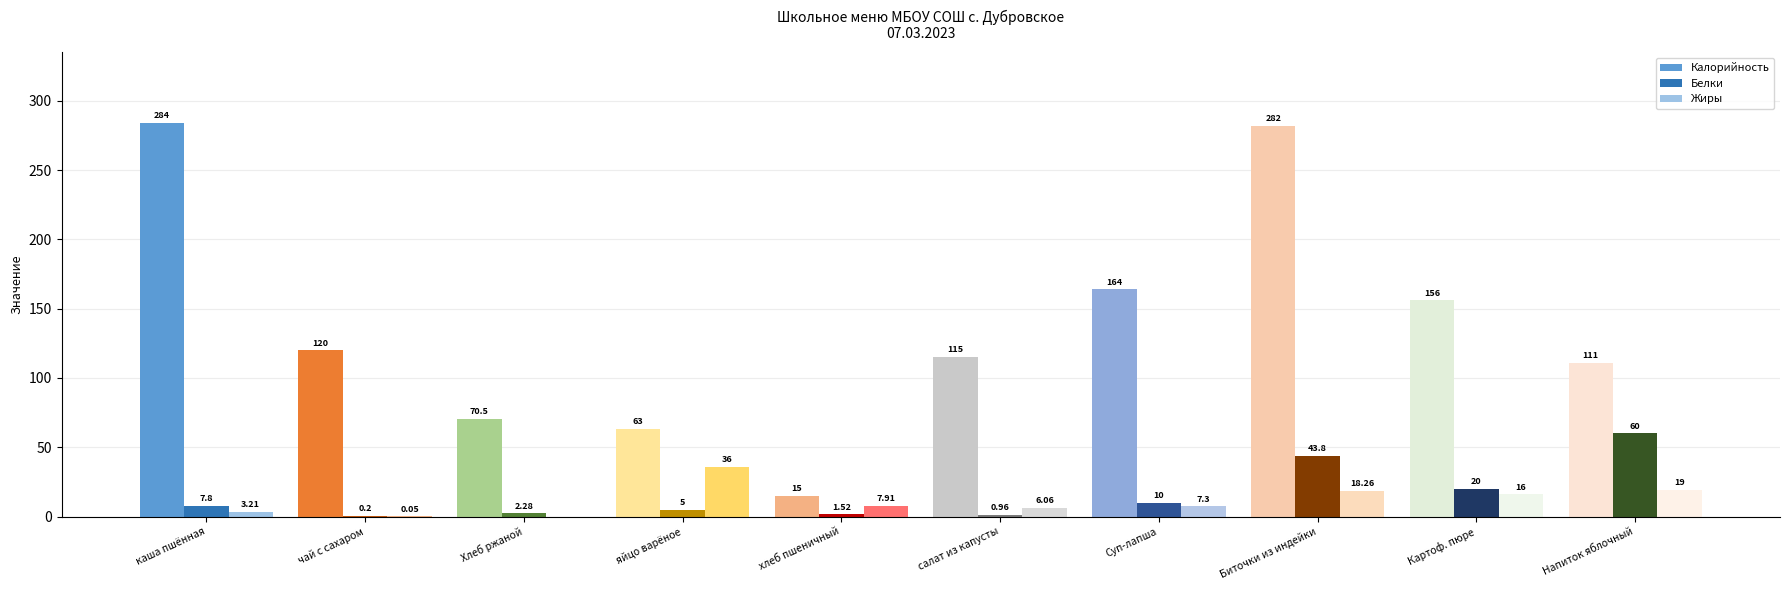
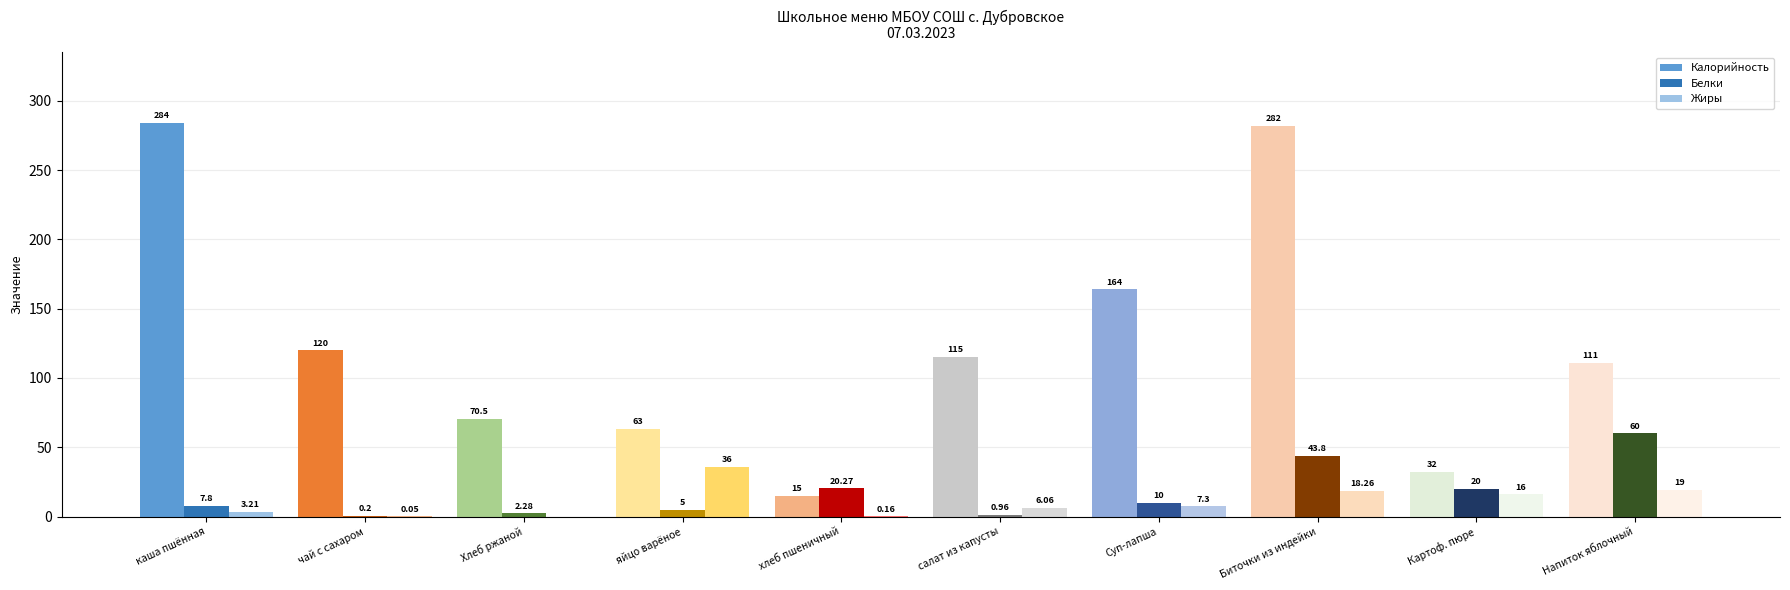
  {
    "Калорийность": {
      "каша пшённая": 284,
      "чай с сахаром": 120,
      "Хлеб ржаной": 70.5,
      "яйцо варёное": 63,
      "хлеб пшеничный": 15,
      "салат из капусты": 115,
      "Суп-лапша": 164,
      "Биточки из индейки": 282,
-     "Картоф. пюре": 156,
+     "Картоф. пюре": 32,
      "Напиток яблочный": 111
    },
    "Белки": {
      "каша пшённая": 7.8,
      "чай с сахаром": 0.2,
      "Хлеб ржаной": 2.28,
      "яйцо варёное": 5,
-     "хлеб пшеничный": 1.52,
+     "хлеб пшеничный": 20.27,
      "салат из капусты": 0.96,
      "Суп-лапша": 10,
      "Биточки из индейки": 43.8,
      "Картоф. пюре": 20,
      "Напиток яблочный": 60
    },
    "Жиры": {
      "каша пшённая": 3.21,
      "чай с сахаром": 0.05,
      "яйцо варёное": 36,
-     "хлеб пшеничный": 7.91,
+     "хлеб пшеничный": 0.16,
      "салат из капусты": 6.06,
      "Суп-лапша": 7.3,
      "Биточки из индейки": 18.26,
      "Картоф. пюре": 16,
      "Напиток яблочный": 19
    }
  }
